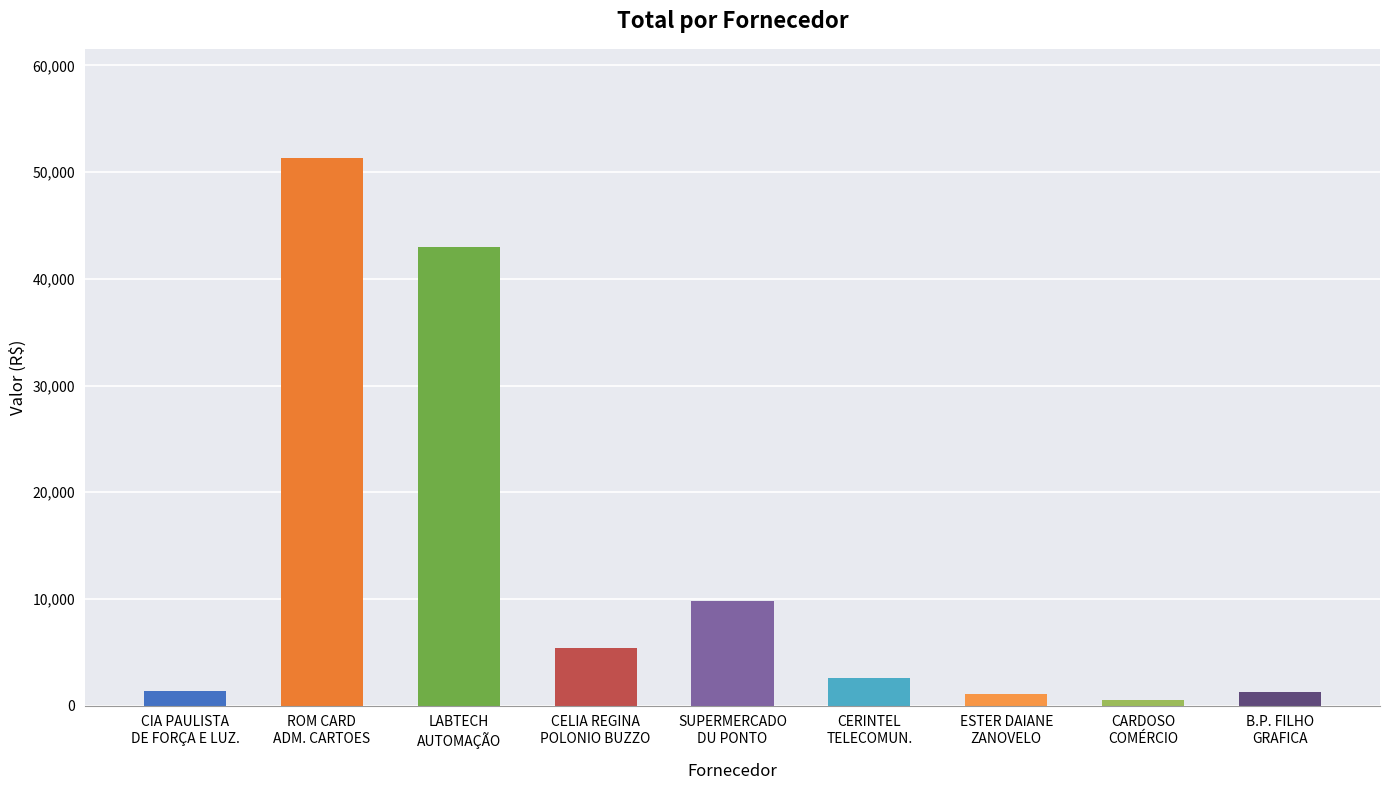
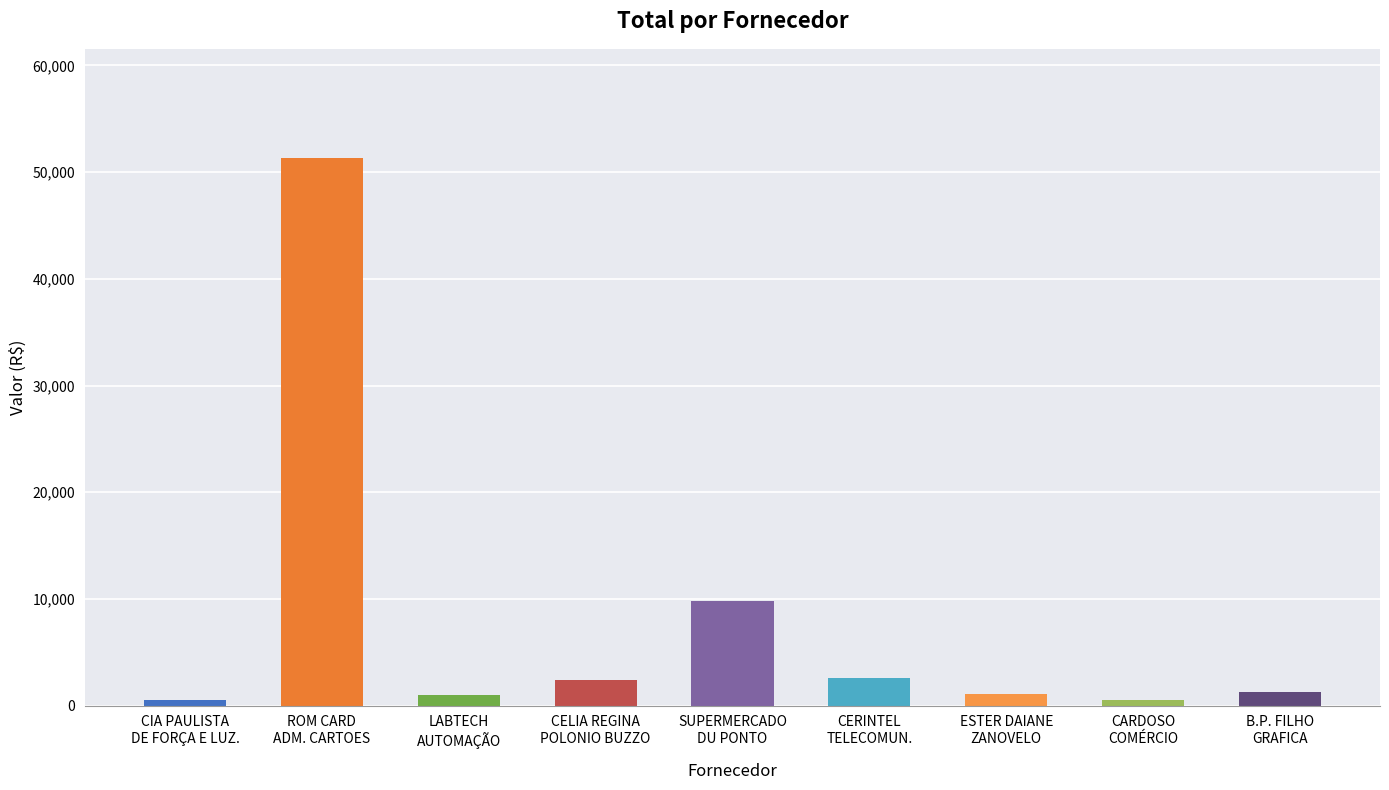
  {
-   "CIA PAULISTA DE FORÇA E LUZ.": "1,300",
+   "CIA PAULISTA DE FORÇA E LUZ.": "500",
    "ROM CARD ADM. CARTOES": "51,300",
-   "LABTECH AUTOMAÇÃO": "43,000",
-   "CELIA REGINA POLONIO BUZZO": "5,400",
+   "LABTECH AUTOMAÇÃO": "1,000",
+   "CELIA REGINA POLONIO BUZZO": "2,400",
    "SUPERMERCADO DU PONTO": "9,800",
    "CERINTEL TELECOMUN.": "2,600",
    "ESTER DAIANE ZANOVELO": "1,100",
    "CARDOSO COMÉRCIO": "500",
    "B.P. FILHO GRAFICA": "1,300"
  }
